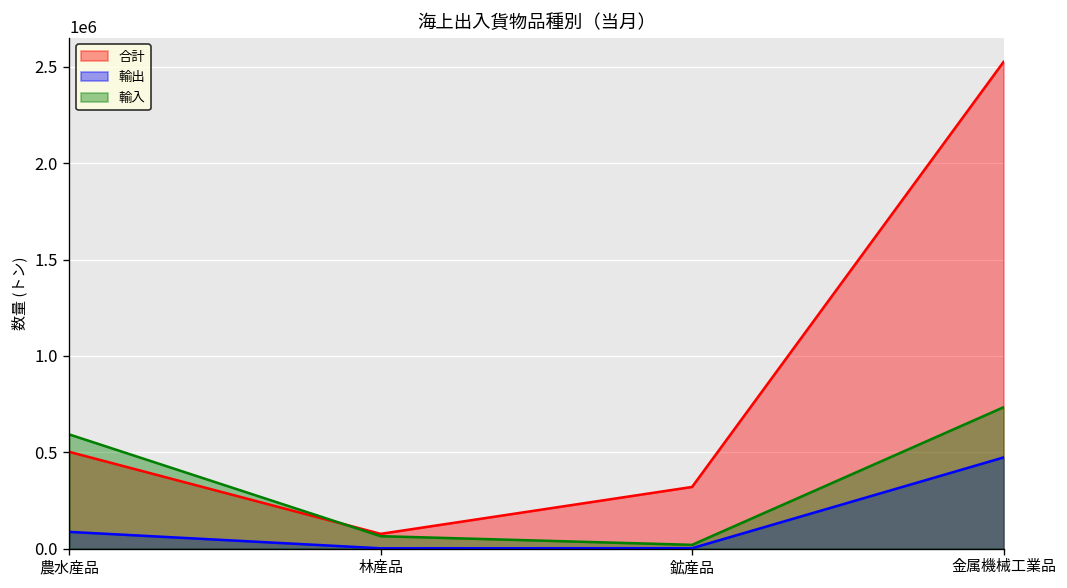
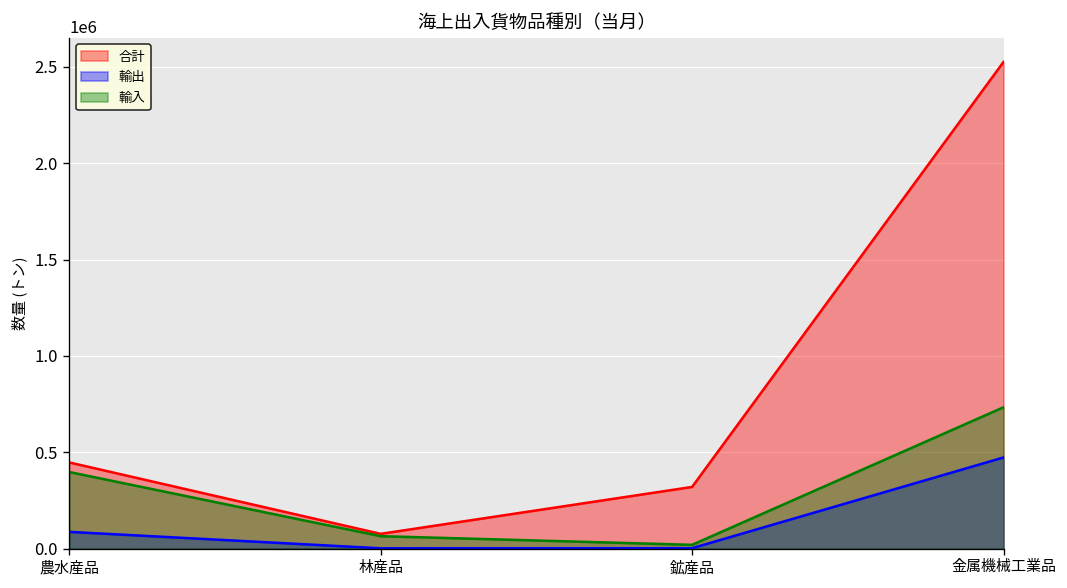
  {
    "合計": {
-     "農水産品": 500000,
+     "農水産品": 450000,
      "鉱産品": 320000,
      "金属機械工業品": 2520000
    },
    "輸出": {
      "農水産品": 90000,
      "林産品": 0,
      "鉱産品": 0,
      "金属機械工業品": 470000
    },
    "輸入": {
-     "農水産品": 590000,
+     "農水産品": 400000,
      "鉱産品": 20000,
      "金属機械工業品": 730000
    }
  }
